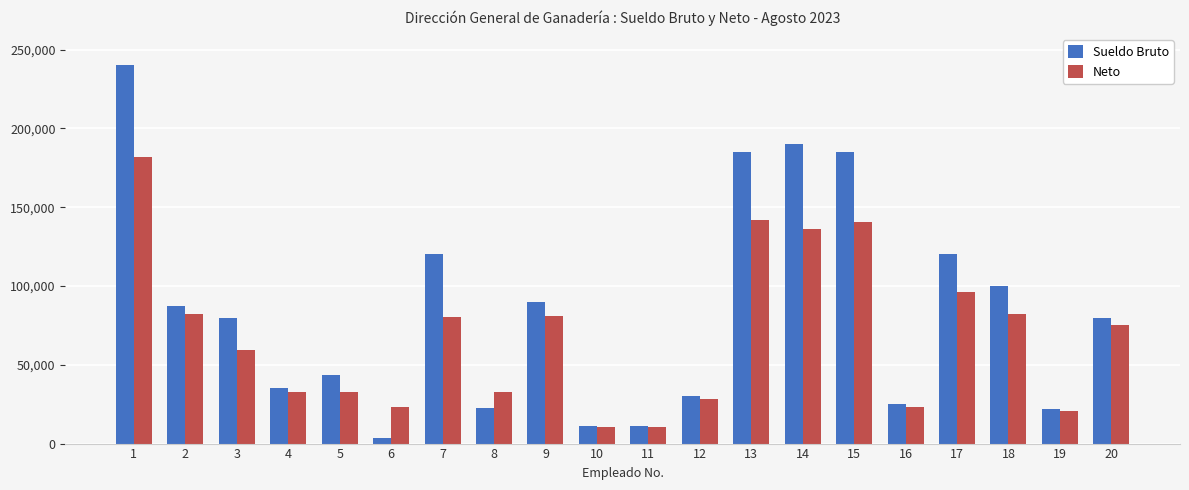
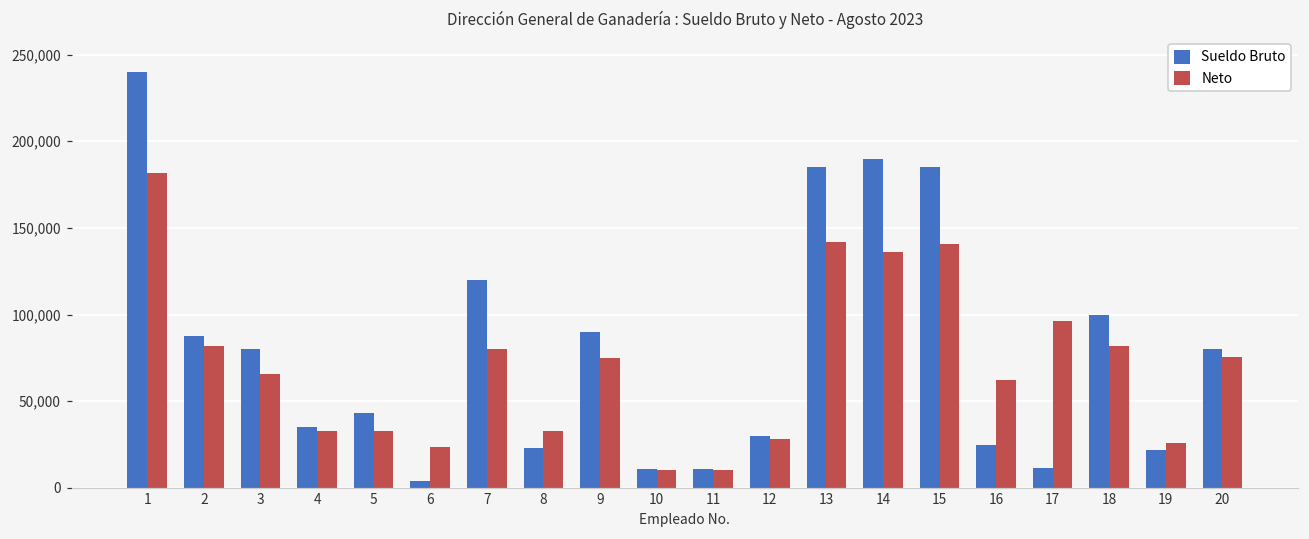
  {
    "Sueldo Bruto": {
      "1": "240,000",
      "2": "88,000",
      "3": "80,000",
      "4": "35,000",
      "5": "43,000",
      "6": "4,000",
      "7": "120,000",
      "8": "23,000",
      "9": "90,000",
      "10": "11,000",
      "11": "11,000",
      "12": "30,000",
      "13": "185,000",
      "14": "190,000",
      "15": "185,000",
      "16": "25,000",
-     "17": "120,000",
+     "17": "12,000",
      "18": "100,000",
      "19": "22,000",
      "20": "80,000"
    },
    "Neto": {
      "1": "182,000",
      "2": "82,000",
-     "3": "59,000",
+     "3": "65,000",
      "4": "33,000",
      "5": "33,000",
      "6": "23,000",
      "7": "80,000",
      "8": "33,000",
-     "9": "81,000",
+     "9": "75,000",
      "10": "10,000",
      "11": "10,000",
      "12": "28,000",
      "13": "142,000",
      "14": "136,000",
      "15": "141,000",
-     "16": "23,000",
+     "16": "62,000",
      "17": "96,000",
      "18": "82,000",
-     "19": "21,000",
+     "19": "26,000",
      "20": "75,000"
    }
  }
